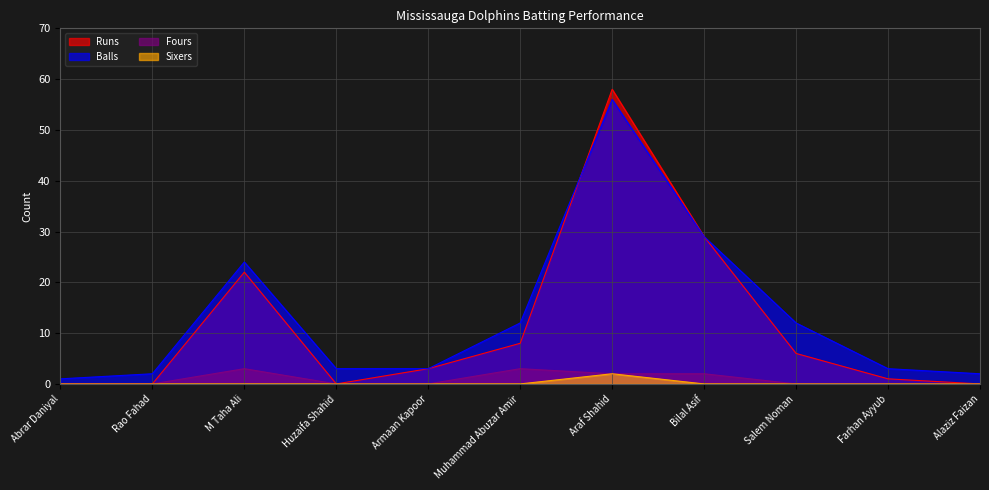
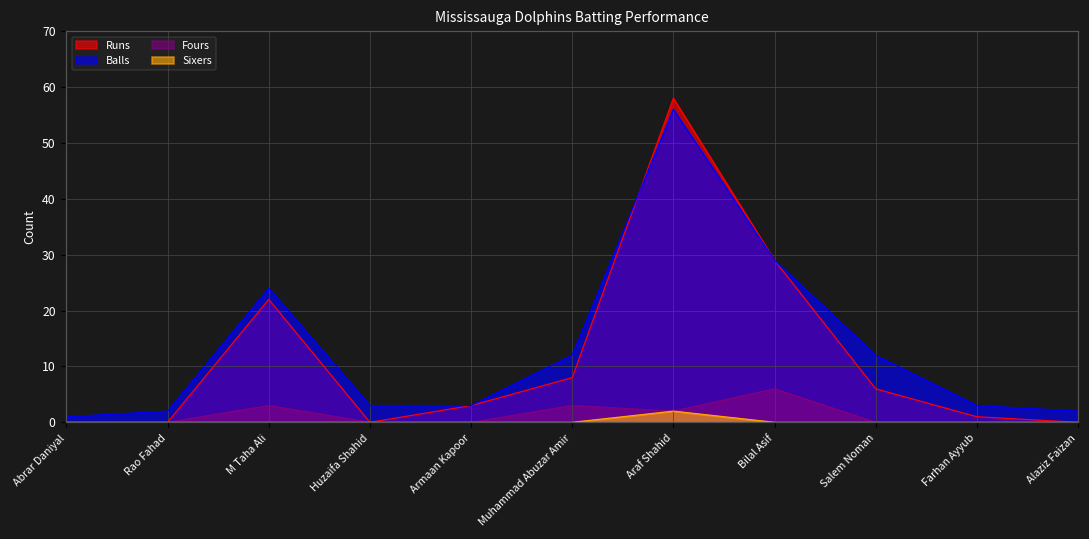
  {
    "Runs": {
      "M Taha Ali": 22,
      "Muhammad Abuzar Amir": 8,
      "Araf Shahid": 58,
      "Salem Noman": 6,
      "Farhan Ayyub": 1
    },
    "Balls": {
      "Abrar Daniyal": 1,
      "Rao Fahad": 2,
      "M Taha Ali": 24,
      "Huzaifa Shahid": 3,
      "Muhammad Abuzar Amir": 12,
      "Araf Shahid": 56,
      "Salem Noman": 12,
      "Farhan Ayyub": 3,
      "Alaziz Faizan": 2
    },
    "Fours": {
      "M Taha Ali": 3,
      "Muhammad Abuzar Amir": 3,
-     "Bilal Asif": 2
+     "Bilal Asif": 6
    },
    "Sixers": {
      "M Taha Ali": 0,
      "Muhammad Abuzar Amir": 0,
      "Bilal Asif": 0
    }
  }
